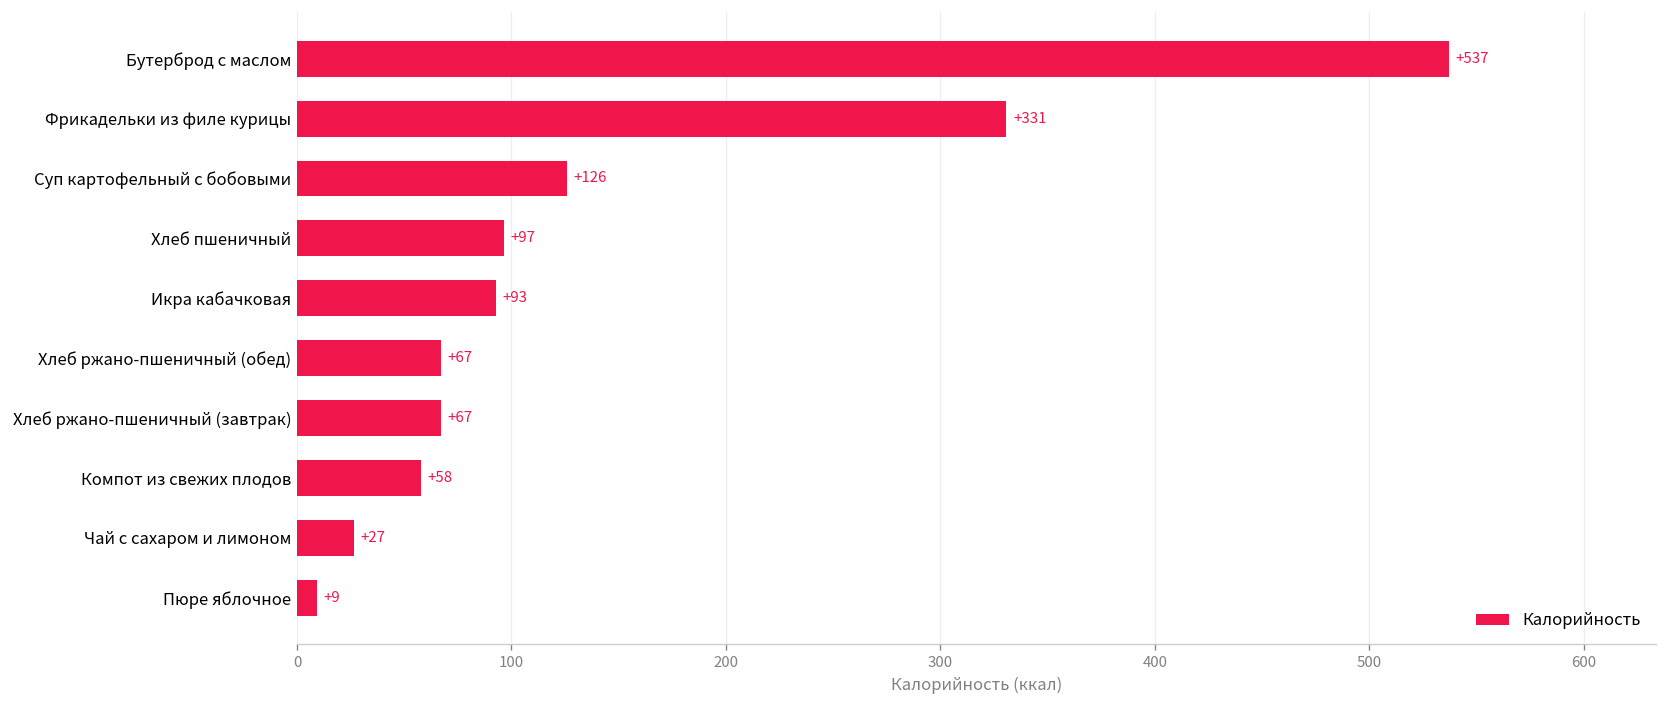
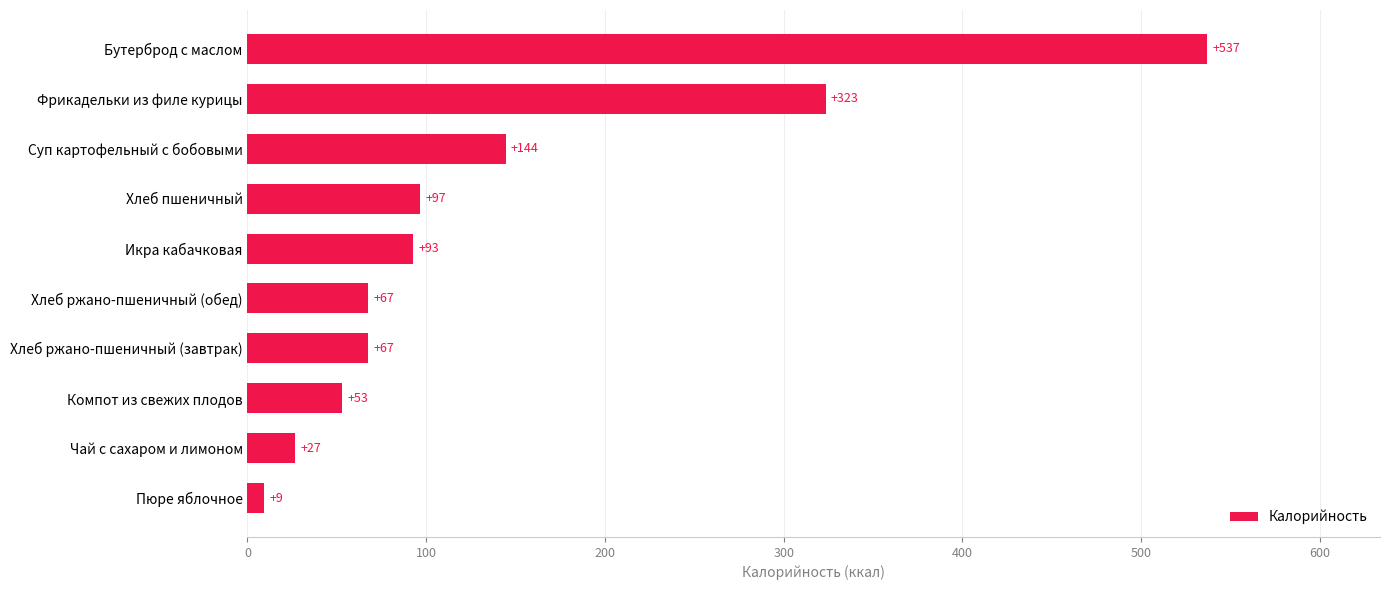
  {
    "Бутерброд с маслом": "+537",
-   "Фрикадельки из филе курицы": "+331",
-   "Суп картофельный с бобовыми": "+126",
+   "Фрикадельки из филе курицы": "+323",
+   "Суп картофельный с бобовыми": "+144",
    "Хлеб пшеничный": "+97",
    "Икра кабачковая": "+93",
    "Хлеб ржано-пшеничный (обед)": "+67",
    "Хлеб ржано-пшеничный (завтрак)": "+67",
-   "Компот из свежих плодов": "+58",
+   "Компот из свежих плодов": "+53",
    "Чай с сахаром и лимоном": "+27",
    "Пюре яблочное": "+9"
  }
